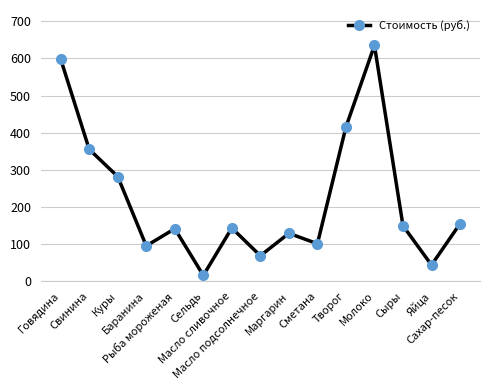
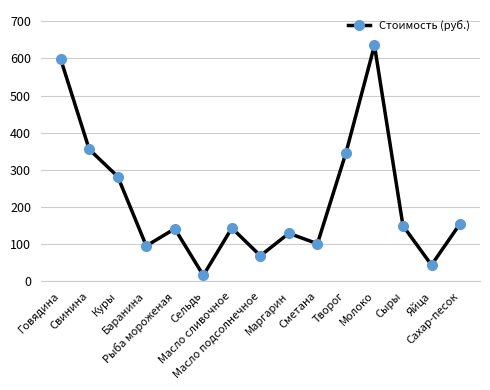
  {
    "Говядина": 600,
    "Свинина": 360,
    "Куры": 280,
    "Баранина": 100,
    "Рыба мороженая": 140,
    "Сельдь": 20,
    "Масло сливочное": 140,
    "Масло подсолнечное": 70,
    "Маргарин": 130,
    "Сметана": 100,
-   "Творог": 420,
+   "Творог": 350,
    "Молоко": 630,
    "Сыры": 150,
    "Яйца": 40,
    "Сахар-песок": 160
  }
